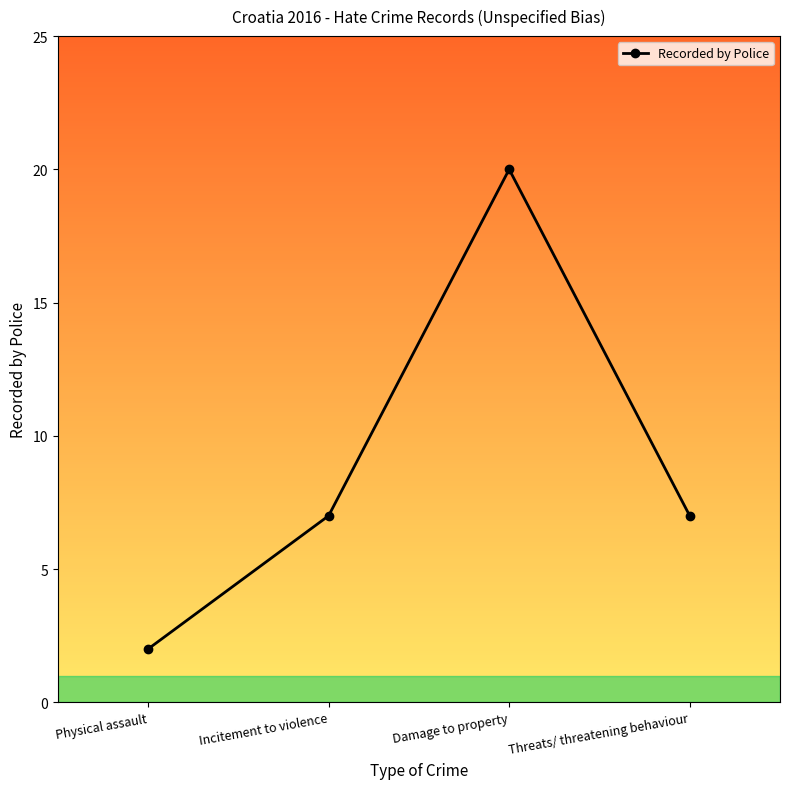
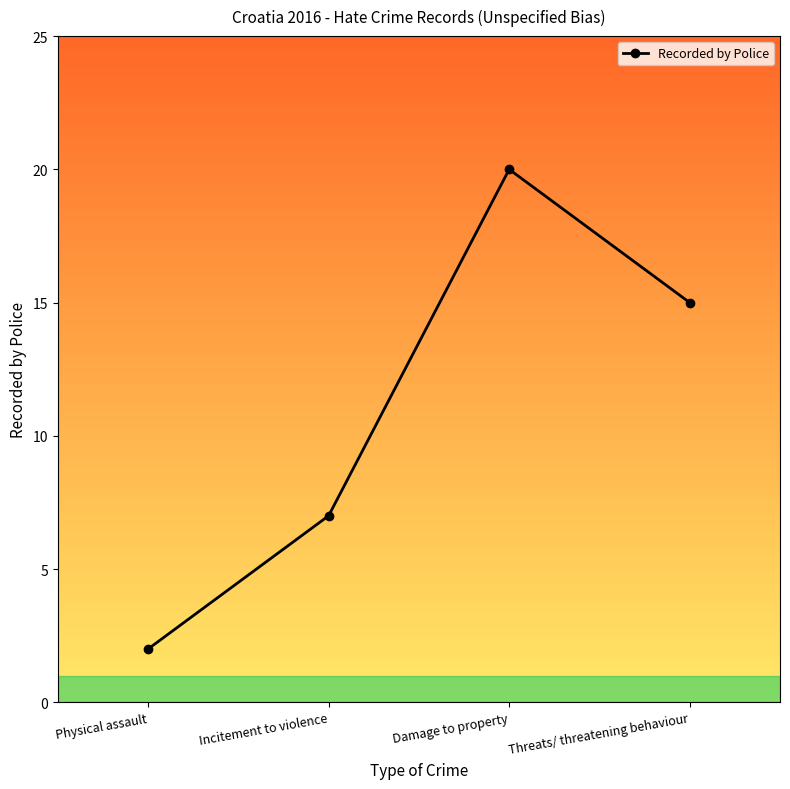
  {
    "Physical assault": 2,
    "Incitement to violence": 7,
    "Damage to property": 20,
-   "Threats/ threatening behaviour": 7
+   "Threats/ threatening behaviour": 15
  }
